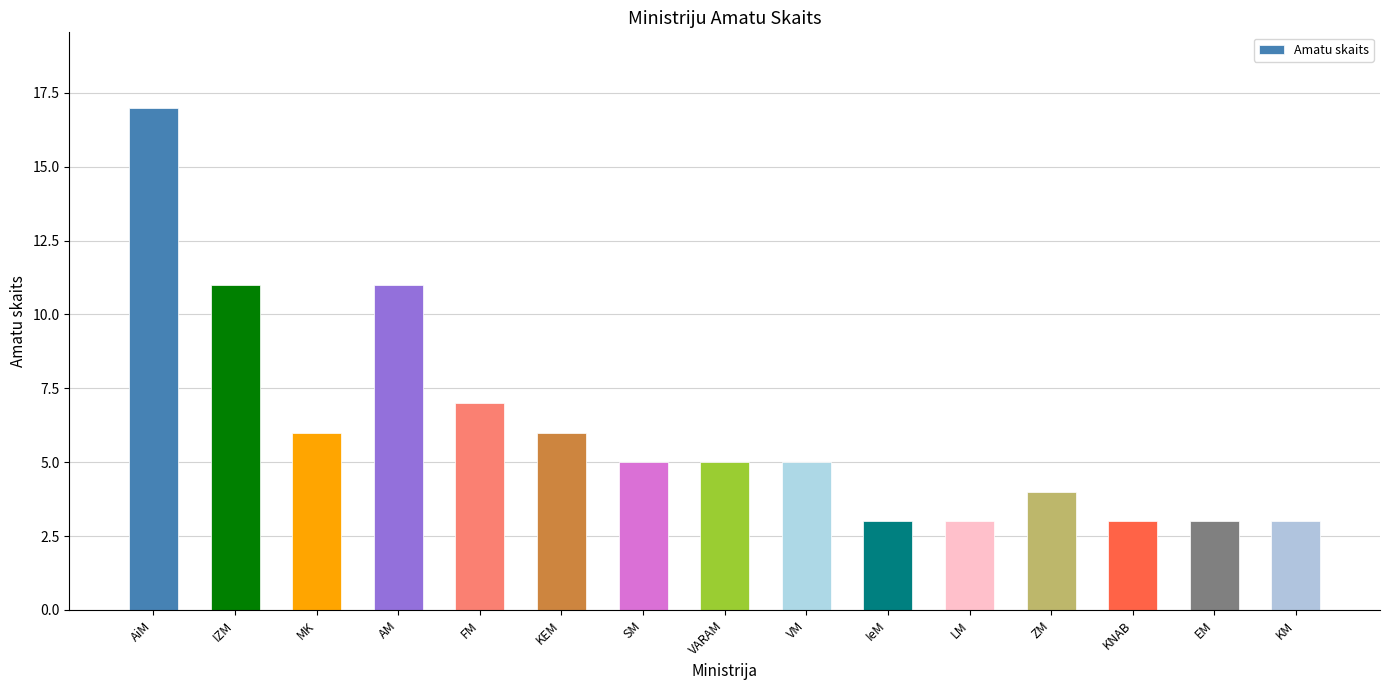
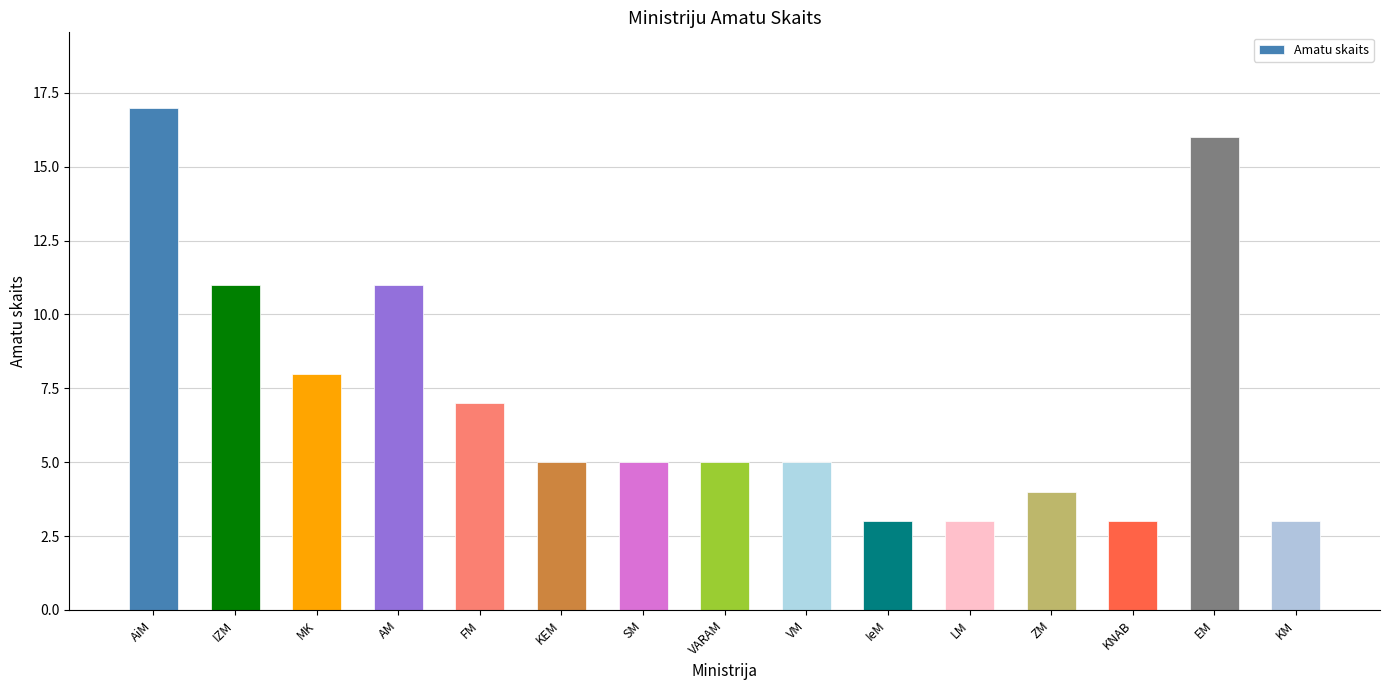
  {
    "AiM": 17,
    "IZM": 11,
-   "MK": 6,
+   "MK": 8,
    "AM": 11,
    "FM": 7,
-   "KEM": 6,
+   "KEM": 5,
    "SM": 5,
    "VARAM": 5,
    "VM": 5,
    "IeM": 3,
    "LM": 3,
    "ZM": 4,
    "KNAB": 3,
-   "EM": 3,
+   "EM": 16,
    "KM": 3
  }
